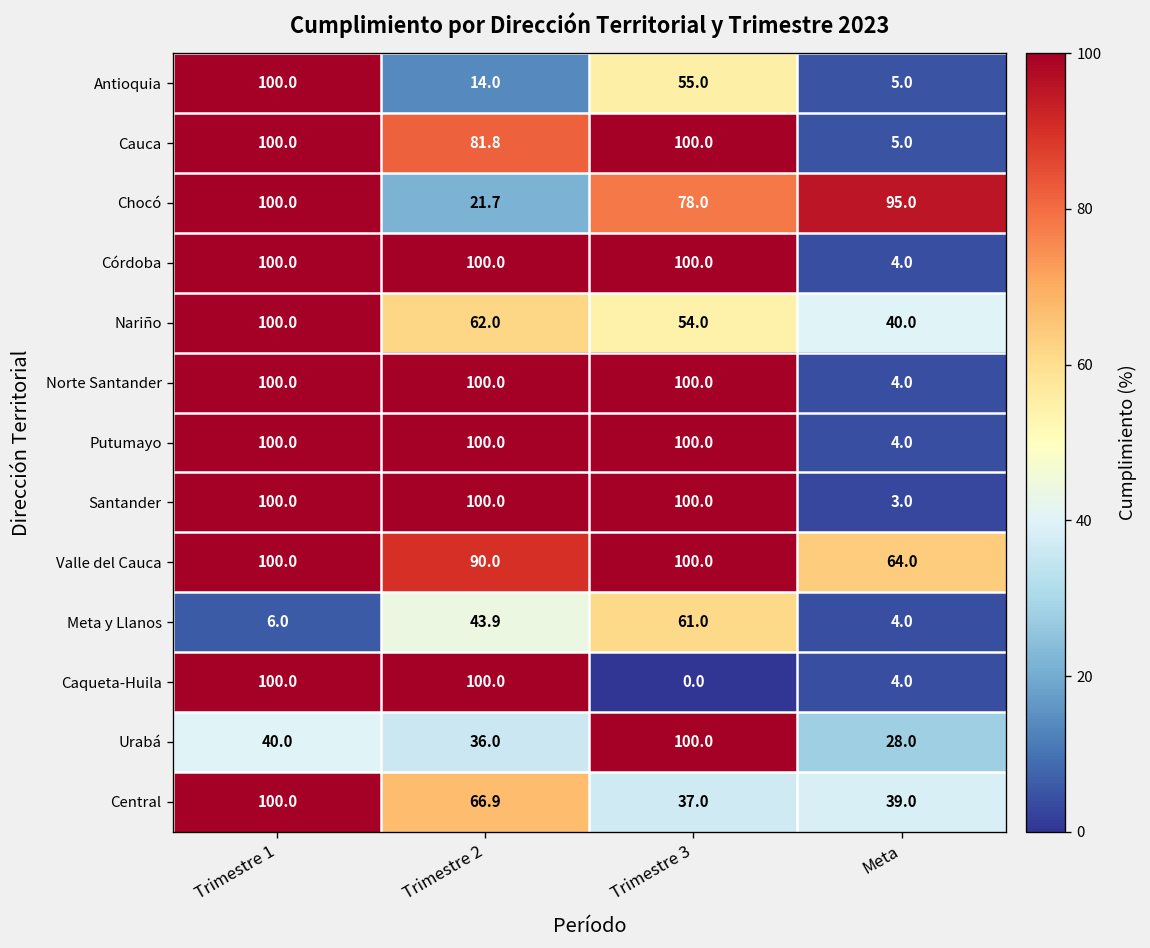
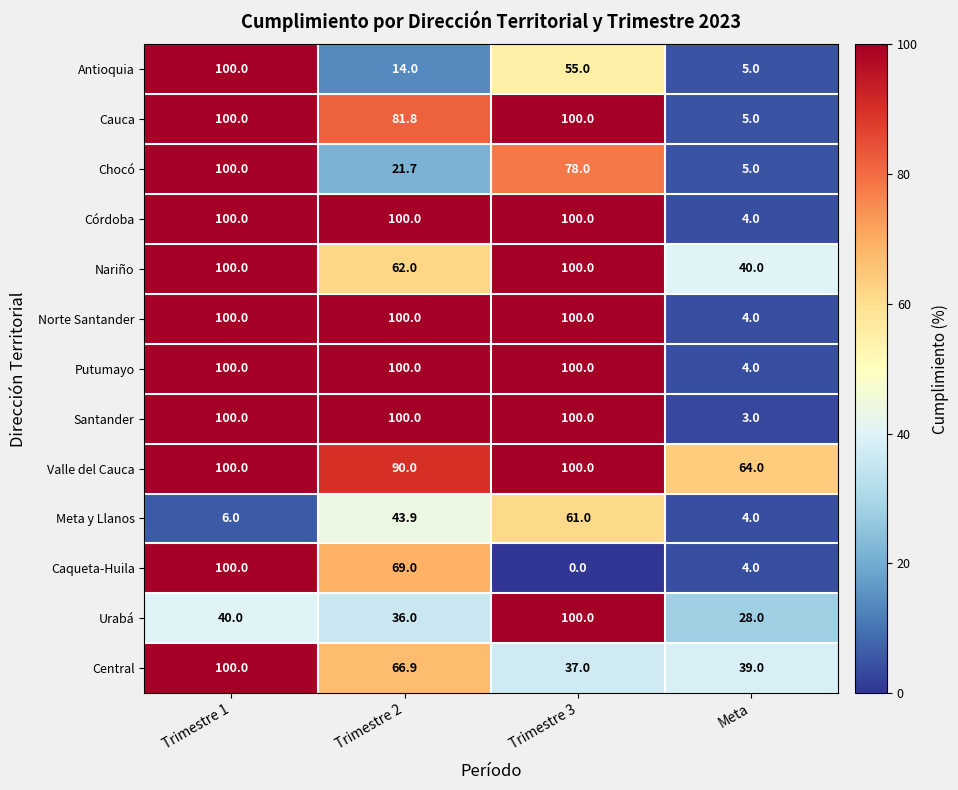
  {
    "Antioquia": {
      "Trimestre 1": 100.0,
      "Trimestre 2": 14.0,
      "Trimestre 3": 55.0,
      "Meta": 5.0
    },
    "Cauca": {
      "Trimestre 1": 100.0,
      "Trimestre 2": 81.8,
      "Trimestre 3": 100.0,
      "Meta": 5.0
    },
    "Chocó": {
      "Trimestre 1": 100.0,
      "Trimestre 2": 21.7,
      "Trimestre 3": 78.0,
-     "Meta": 95.0
+     "Meta": 5.0
    },
    "Córdoba": {
      "Trimestre 1": 100.0,
      "Trimestre 2": 100.0,
      "Trimestre 3": 100.0,
      "Meta": 4.0
    },
    "Nariño": {
      "Trimestre 1": 100.0,
      "Trimestre 2": 62.0,
-     "Trimestre 3": 54.0,
+     "Trimestre 3": 100.0,
      "Meta": 40.0
    },
    "Norte Santander": {
      "Trimestre 1": 100.0,
      "Trimestre 2": 100.0,
      "Trimestre 3": 100.0,
      "Meta": 4.0
    },
    "Putumayo": {
      "Trimestre 1": 100.0,
      "Trimestre 2": 100.0,
      "Trimestre 3": 100.0,
      "Meta": 4.0
    },
    "Santander": {
      "Trimestre 1": 100.0,
      "Trimestre 2": 100.0,
      "Trimestre 3": 100.0,
      "Meta": 3.0
    },
    "Valle del Cauca": {
      "Trimestre 1": 100.0,
      "Trimestre 2": 90.0,
      "Trimestre 3": 100.0,
      "Meta": 64.0
    },
    "Meta y Llanos": {
      "Trimestre 1": 6.0,
      "Trimestre 2": 43.9,
      "Trimestre 3": 61.0,
      "Meta": 4.0
    },
    "Caqueta-Huila": {
      "Trimestre 1": 100.0,
-     "Trimestre 2": 100.0,
+     "Trimestre 2": 69.0,
      "Trimestre 3": 0.0,
      "Meta": 4.0
    },
    "Urabá": {
      "Trimestre 1": 40.0,
      "Trimestre 2": 36.0,
      "Trimestre 3": 100.0,
      "Meta": 28.0
    },
    "Central": {
      "Trimestre 1": 100.0,
      "Trimestre 2": 66.9,
      "Trimestre 3": 37.0,
      "Meta": 39.0
    }
  }
